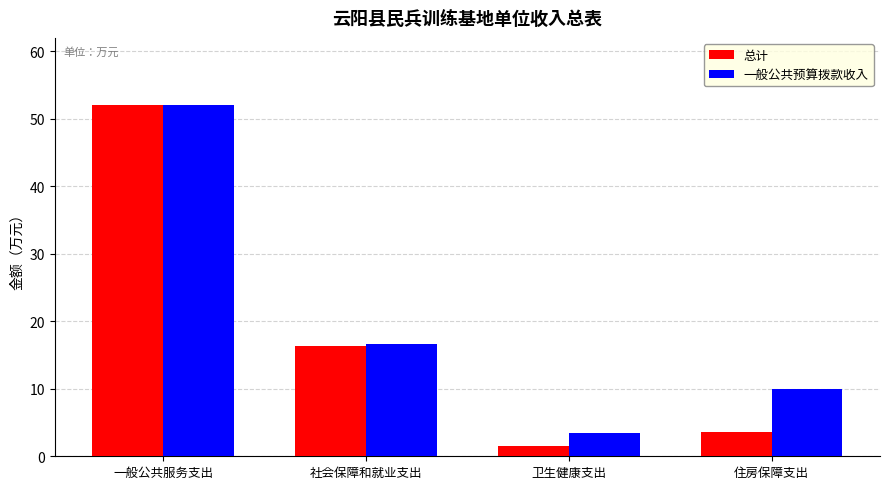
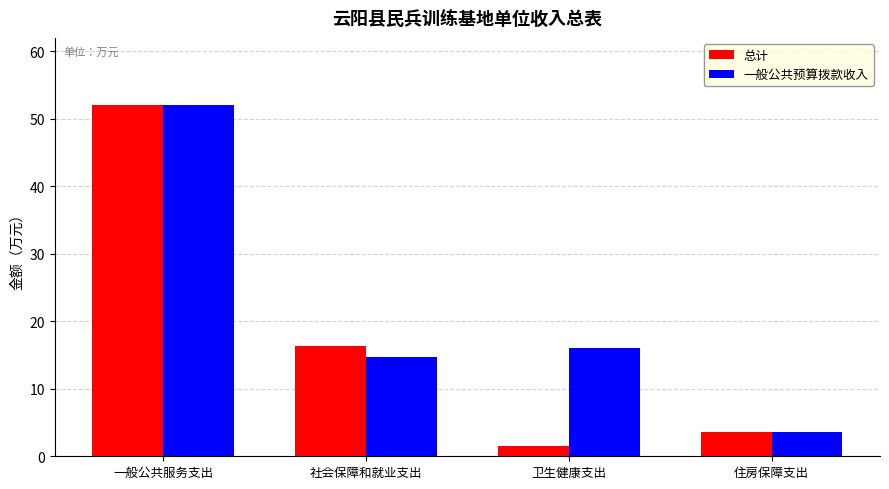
  {
    "总计": {
      "一般公共服务支出": 52,
      "社会保障和就业支出": 16,
      "卫生健康支出": 2,
      "住房保障支出": 4
    },
    "一般公共预算拨款收入": {
      "一般公共服务支出": 52,
-     "社会保障和就业支出": 17,
-     "卫生健康支出": 3,
-     "住房保障支出": 10
+     "社会保障和就业支出": 15,
+     "卫生健康支出": 16,
+     "住房保障支出": 4
    }
  }
